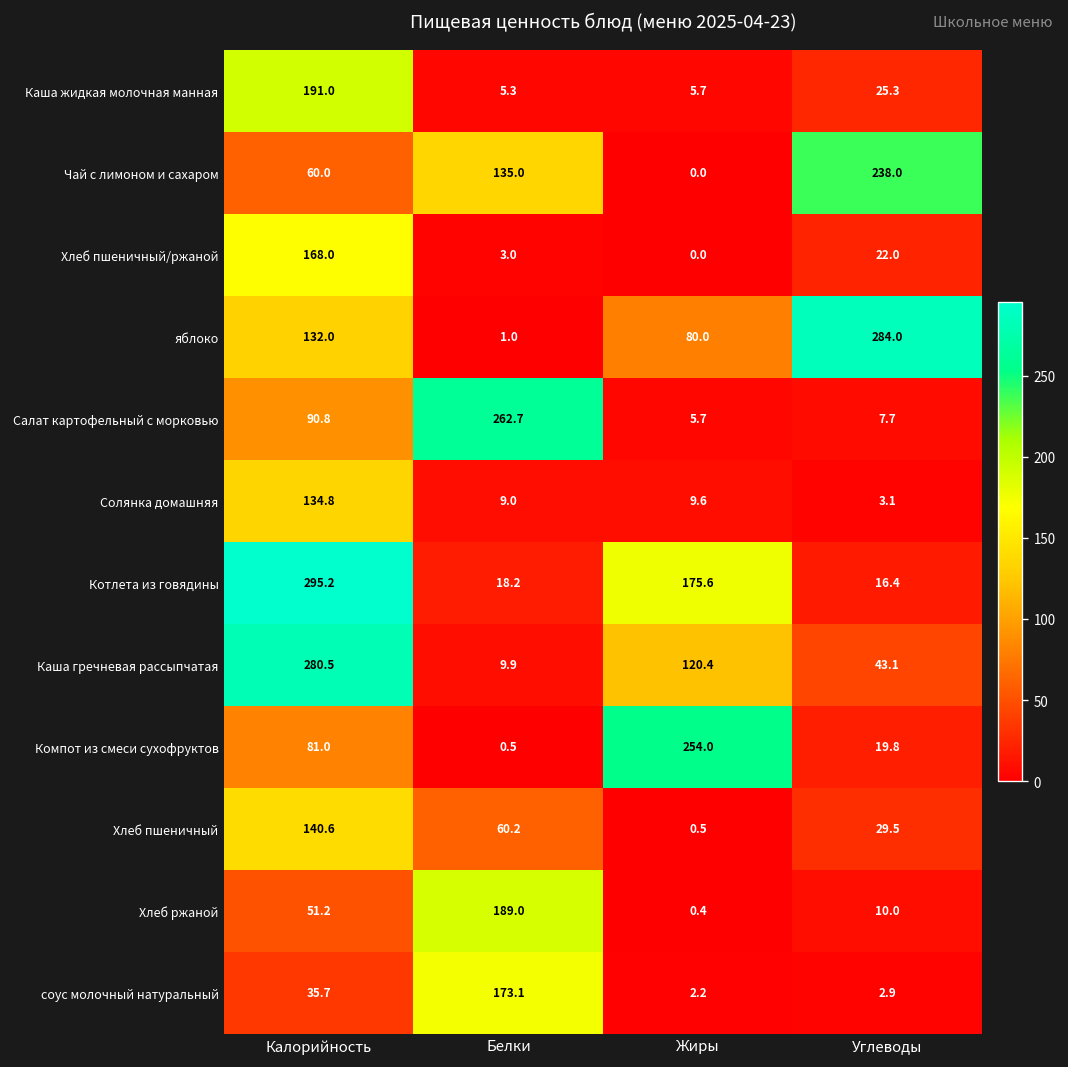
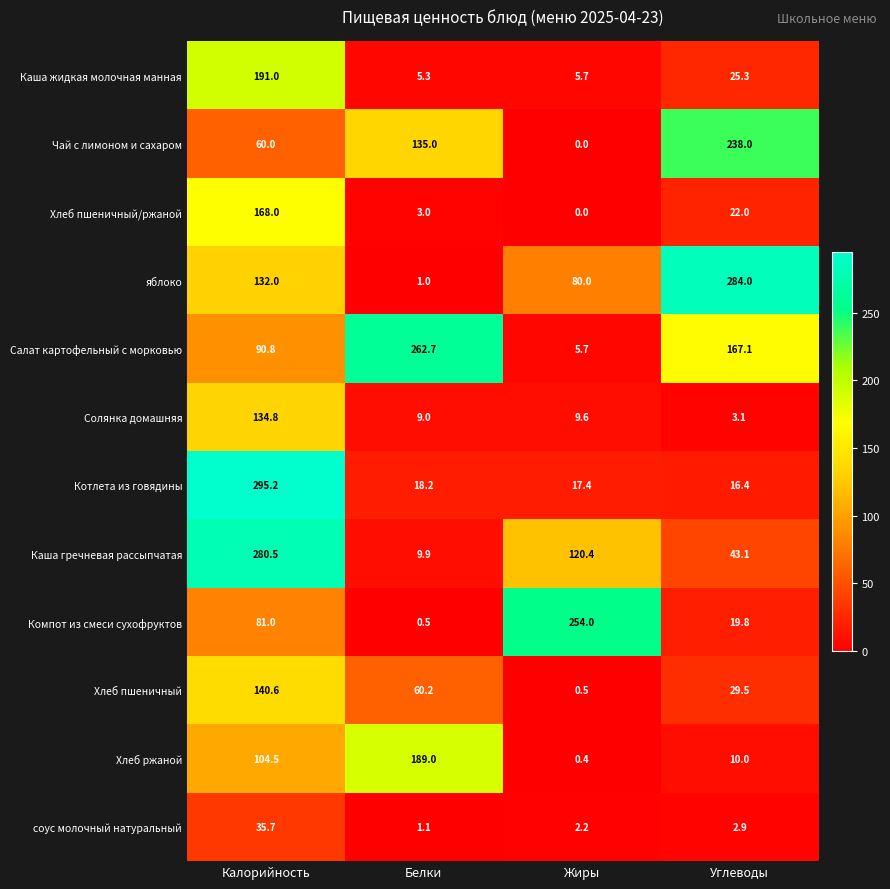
  {
    "Каша жидкая молочная манная": {
      "Калорийность": 191.0,
      "Белки": 5.3,
      "Жиры": 5.7,
      "Углеводы": 25.3
    },
    "Чай с лимоном и сахаром": {
      "Калорийность": 60.0,
      "Белки": 135.0,
      "Жиры": 0.0,
      "Углеводы": 238.0
    },
    "Хлеб пшеничный/ржаной": {
      "Калорийность": 168.0,
      "Белки": 3.0,
      "Жиры": 0.0,
      "Углеводы": 22.0
    },
    "яблоко": {
      "Калорийность": 132.0,
      "Белки": 1.0,
      "Жиры": 80.0,
      "Углеводы": 284.0
    },
    "Салат картофельный с морковью": {
      "Калорийность": 90.8,
      "Белки": 262.7,
      "Жиры": 5.7,
-     "Углеводы": 7.7
+     "Углеводы": 167.1
    },
    "Солянка домашняя": {
      "Калорийность": 134.8,
      "Белки": 9.0,
      "Жиры": 9.6,
      "Углеводы": 3.1
    },
    "Котлета из говядины": {
      "Калорийность": 295.2,
      "Белки": 18.2,
-     "Жиры": 175.6,
+     "Жиры": 17.4,
      "Углеводы": 16.4
    },
    "Каша гречневая рассыпчатая": {
      "Калорийность": 280.5,
      "Белки": 9.9,
      "Жиры": 120.4,
      "Углеводы": 43.1
    },
    "Компот из смеси сухофруктов": {
      "Калорийность": 81.0,
      "Белки": 0.5,
      "Жиры": 254.0,
      "Углеводы": 19.8
    },
    "Хлеб пшеничный": {
      "Калорийность": 140.6,
      "Белки": 60.2,
      "Жиры": 0.5,
      "Углеводы": 29.5
    },
    "Хлеб ржаной": {
-     "Калорийность": 51.2,
+     "Калорийность": 104.5,
      "Белки": 189.0,
      "Жиры": 0.4,
      "Углеводы": 10.0
    },
    "соус молочный натуральный": {
      "Калорийность": 35.7,
-     "Белки": 173.1,
+     "Белки": 1.1,
      "Жиры": 2.2,
      "Углеводы": 2.9
    }
  }
